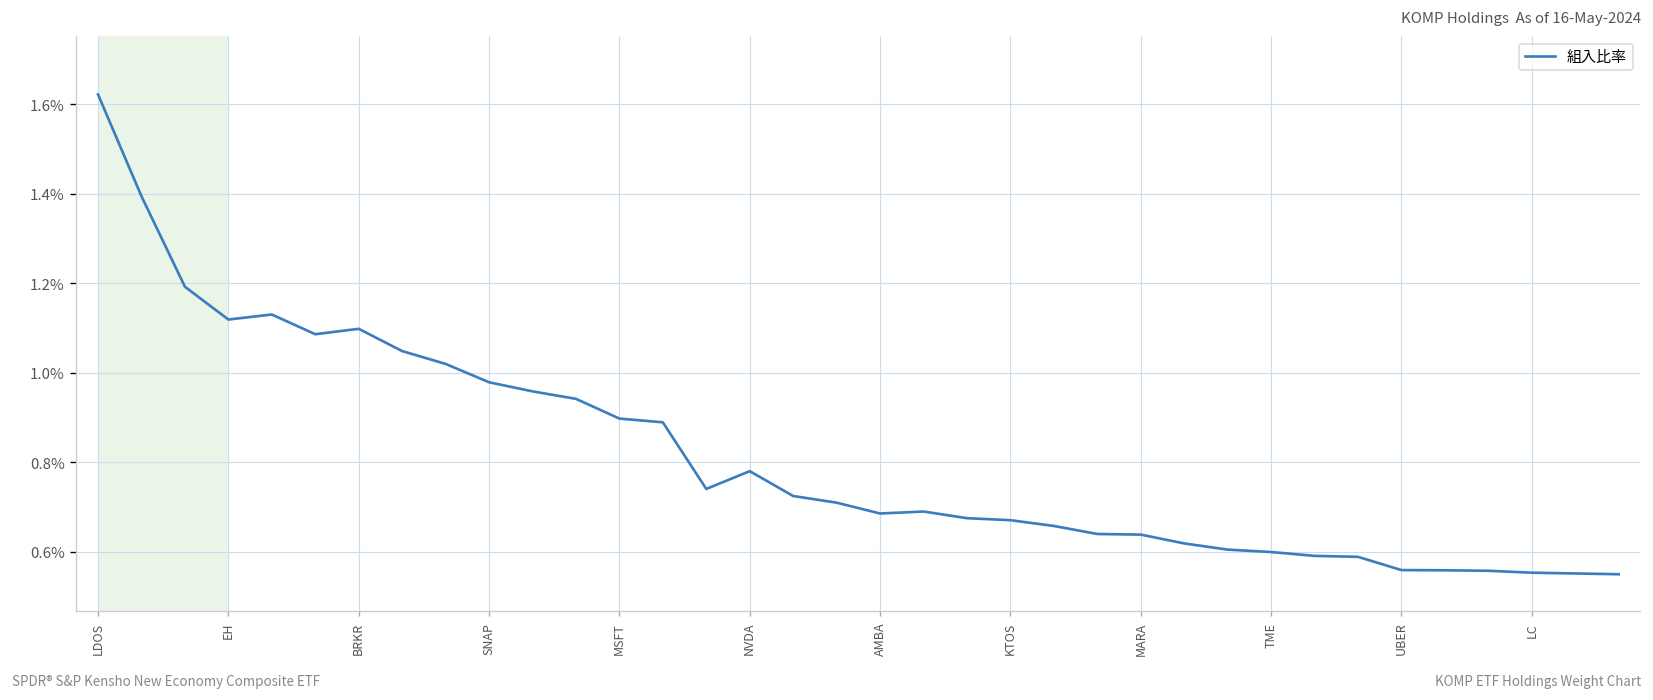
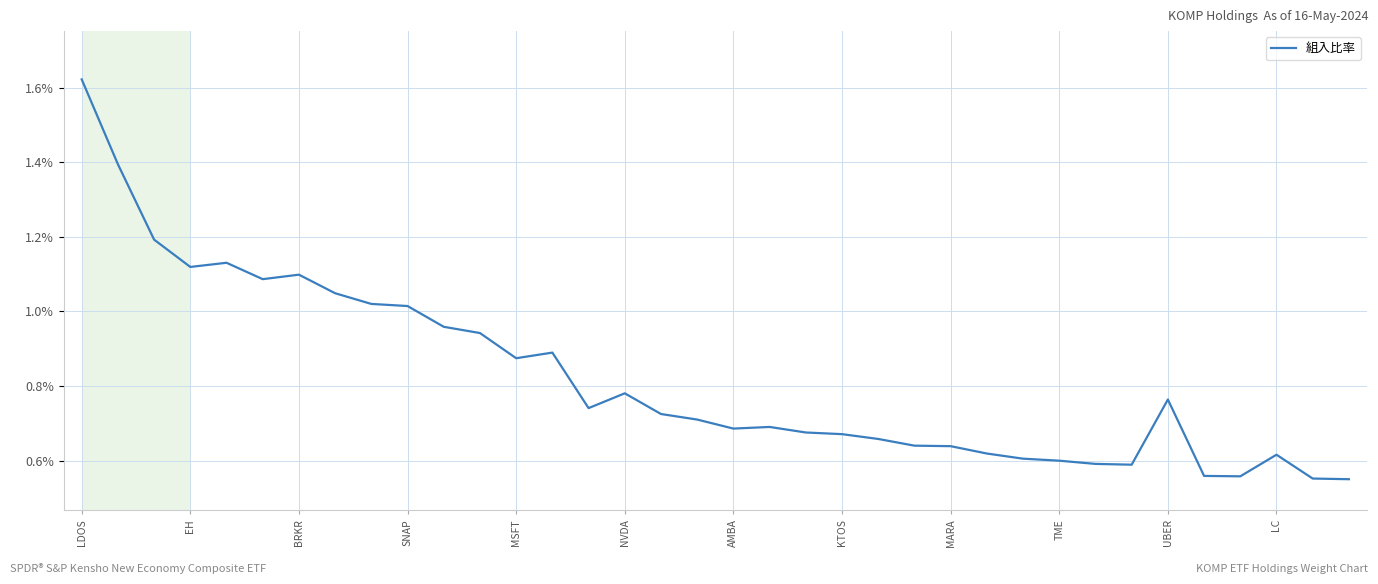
  {
    "LDOS": "1.62%",
    "EH": "1.12%",
    "BRKR": "1.10%",
-   "SNAP": "0.98%",
-   "MSFT": "0.90%",
+   "SNAP": "1.01%",
+   "MSFT": "0.87%",
    "NVDA": "0.78%",
    "AMBA": "0.69%",
    "KTOS": "0.67%",
    "MARA": "0.64%",
    "TME": "0.60%",
-   "UBER": "0.56%",
-   "LC": "0.55%"
+   "UBER": "0.76%",
+   "LC": "0.62%"
  }
